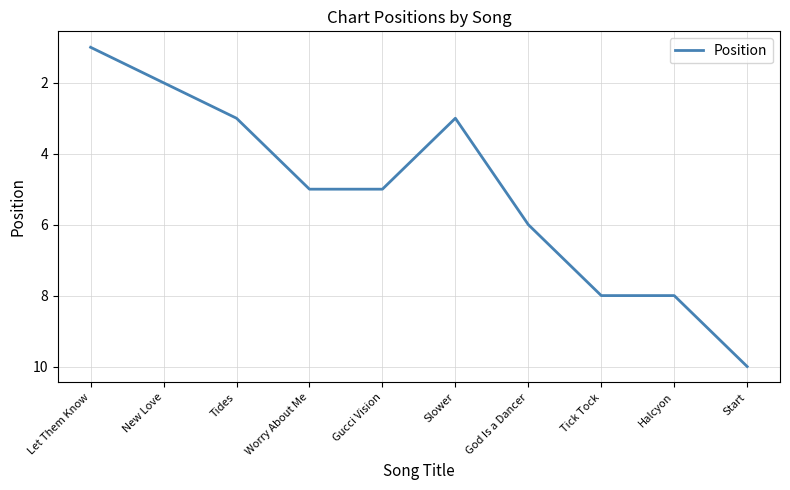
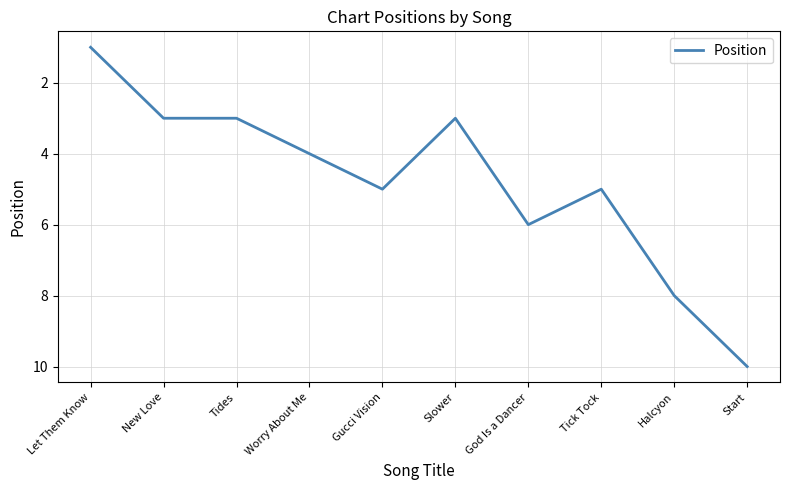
  {
    "Let Them Know": 1,
-   "New Love": 2,
+   "New Love": 3,
    "Tides": 3,
-   "Worry About Me": 5,
+   "Worry About Me": 4,
    "Gucci Vision": 5,
    "Slower": 3,
    "God Is a Dancer": 6,
-   "Tick Tock": 8,
+   "Tick Tock": 5,
    "Halcyon": 8,
    "Start": 10
  }
